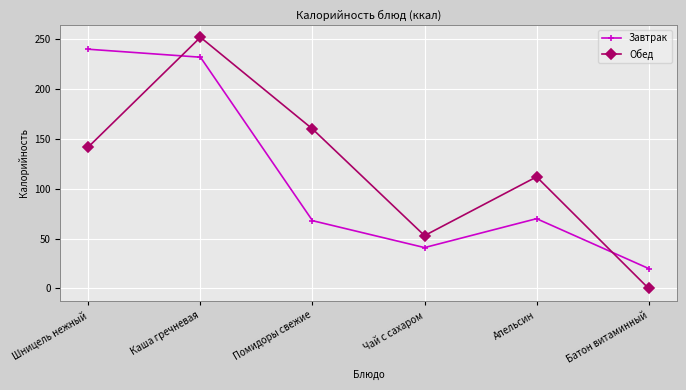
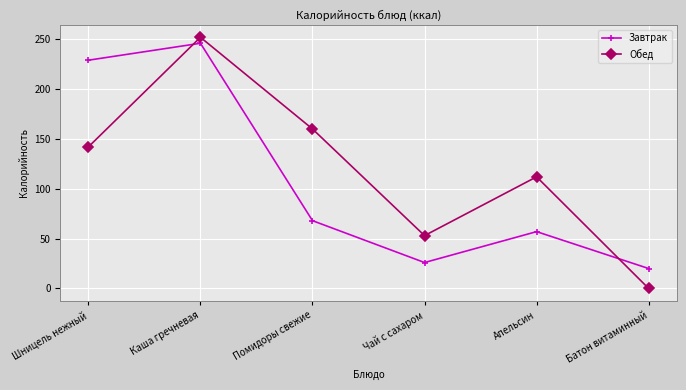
  {
    "Завтрак": {
-     "Шницель нежный": 240,
-     "Каша гречневая": 230,
+     "Шницель нежный": 230,
+     "Каша гречневая": 250,
      "Помидоры свежие": 70,
-     "Чай с сахаром": 40,
-     "Апельсин": 70,
+     "Чай с сахаром": 30,
+     "Апельсин": 60,
      "Батон витаминный": 20
    },
    "Обед": {
      "Шницель нежный": 140,
      "Каша гречневая": 250,
      "Помидоры свежие": 160,
      "Чай с сахаром": 50,
      "Апельсин": 110,
      "Батон витаминный": 0
    }
  }
